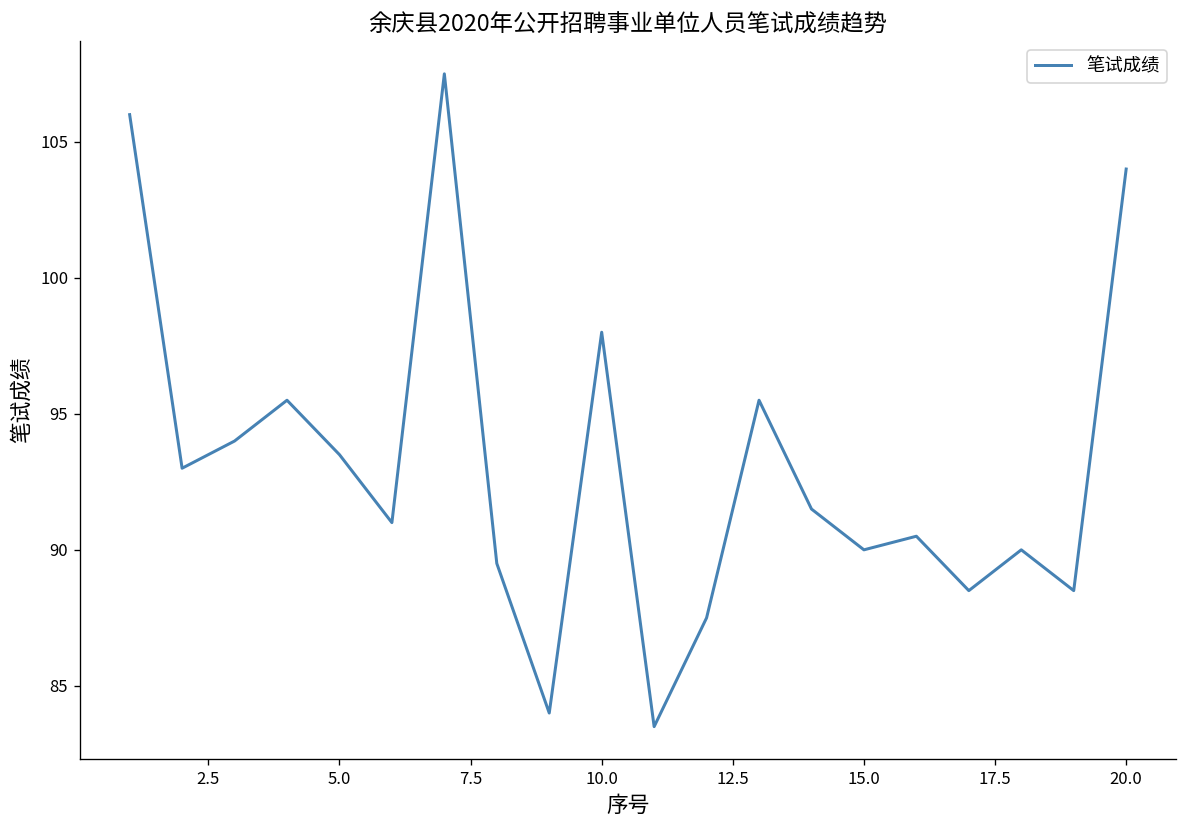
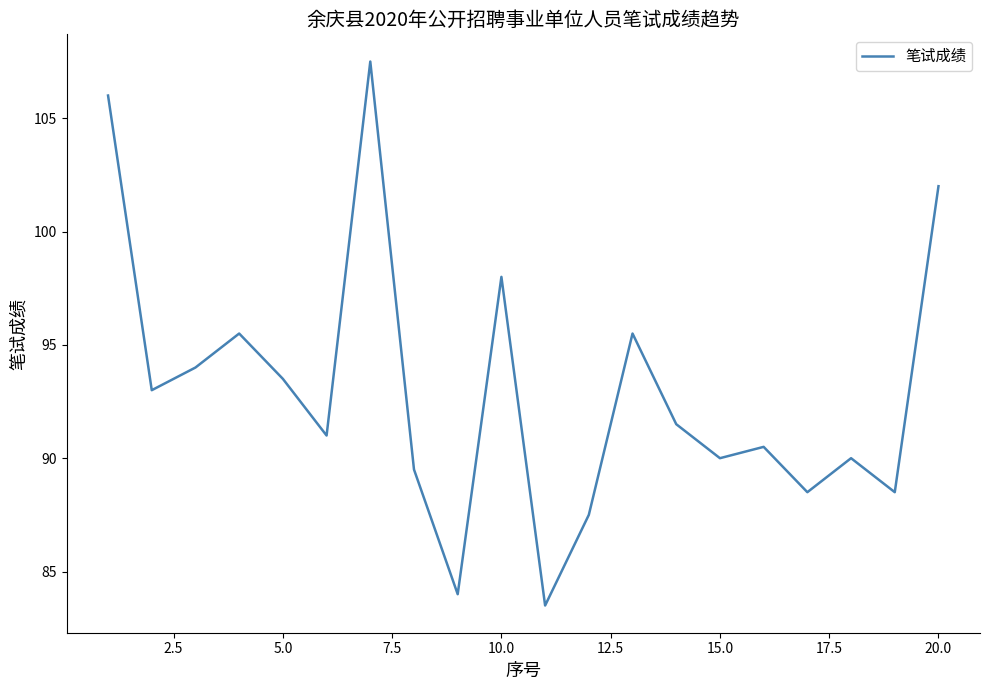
  {
    "5.0": 93.5,
    "10.0": 98,
    "15.0": 90,
-   "20.0": 104
+   "20.0": 102
  }
